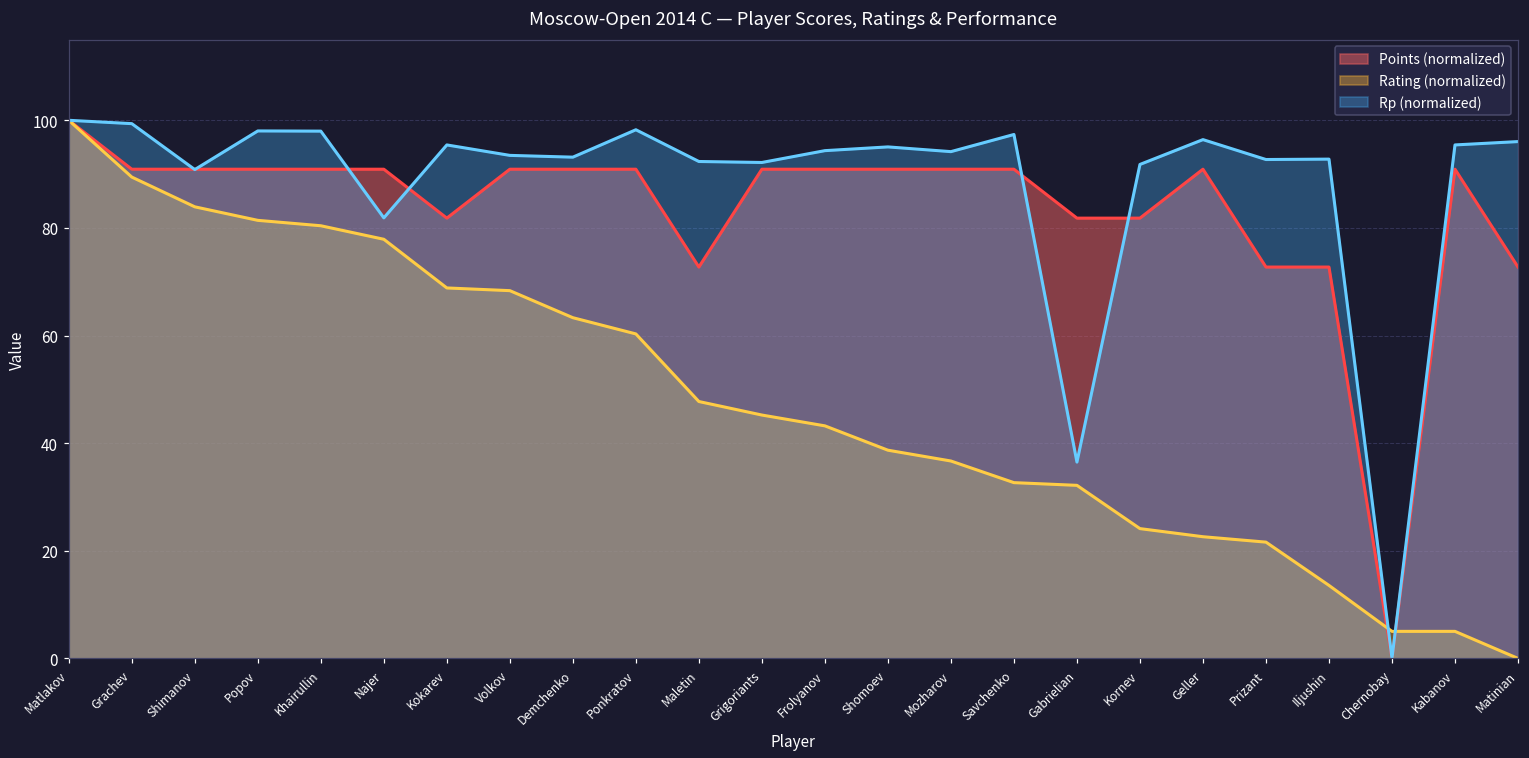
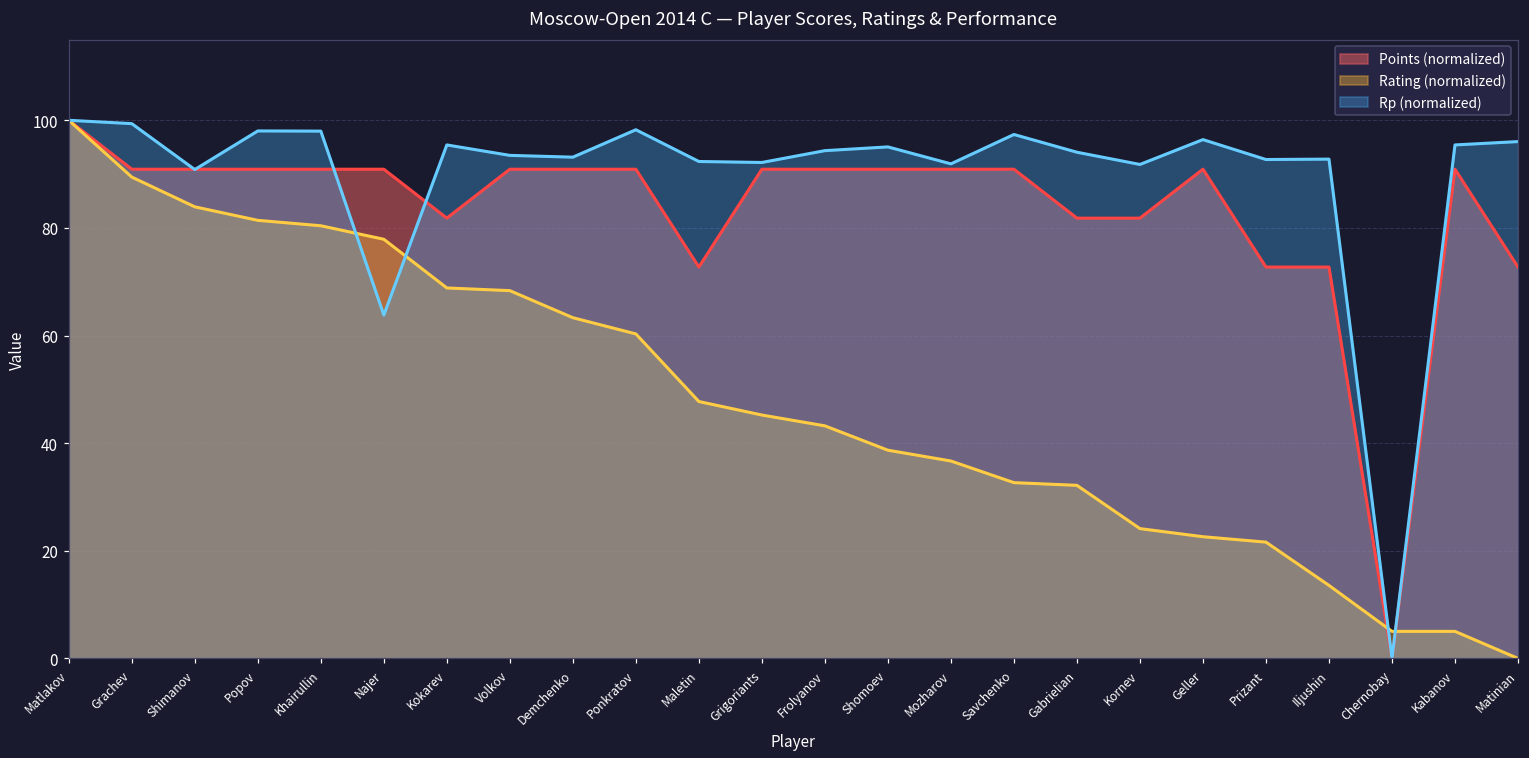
  {
    "Rp (normalized)": {
      "Grachev": 99,
      "Popov": 98,
      "Khairullin": 98,
-     "Najer": 82,
+     "Najer": 64,
      "Kokarev": 95,
      "Volkov": 93,
      "Demchenko": 93,
      "Ponkratov": 98,
      "Maletin": 92,
      "Grigoriants": 92,
      "Frolyanov": 94,
      "Shomoev": 95,
-     "Mozharov": 94,
+     "Mozharov": 92,
      "Savchenko": 97,
-     "Gabrielian": 36,
+     "Gabrielian": 94,
      "Kornev": 92,
      "Geller": 96,
      "Prizant": 93,
      "Iljushin": 93,
      "Kabanov": 95,
      "Matinian": 96
    }
  }
